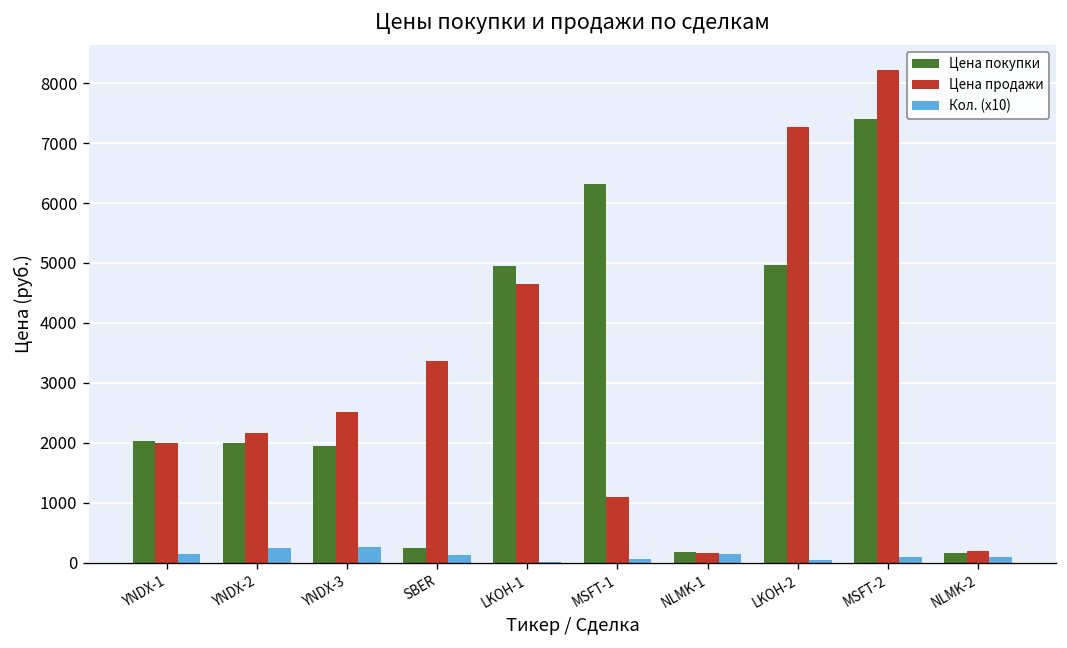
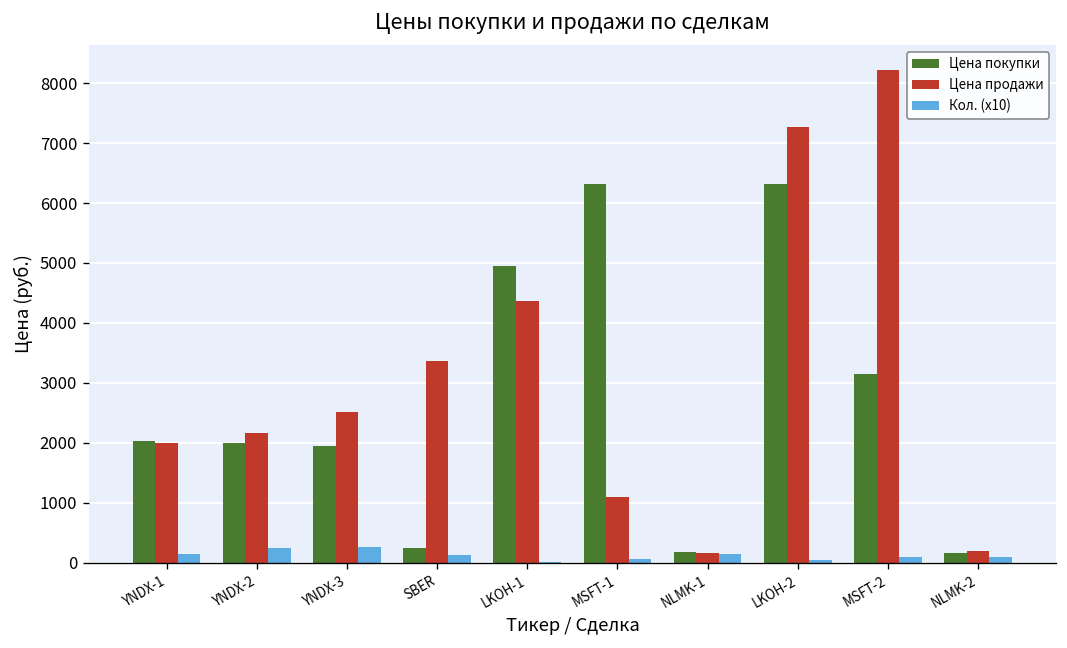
  {
    "Цена покупки": {
      "YNDX-1": 2000,
      "YNDX-2": 2000,
      "YNDX-3": 1900,
      "SBER": 200,
      "LKOH-1": 4900,
      "MSFT-1": 6300,
      "NLMK-1": 200,
-     "LKOH-2": 5000,
-     "MSFT-2": 7400,
+     "LKOH-2": 6300,
+     "MSFT-2": 3100,
      "NLMK-2": 200
    },
    "Цена продажи": {
      "YNDX-1": 2000,
      "YNDX-2": 2200,
      "YNDX-3": 2500,
      "SBER": 3400,
-     "LKOH-1": 4700,
+     "LKOH-1": 4400,
      "MSFT-1": 1100,
      "NLMK-1": 200,
      "LKOH-2": 7300,
      "MSFT-2": 8200,
      "NLMK-2": 200
    },
    "Кол. (x10)": {
      "YNDX-1": 100,
      "YNDX-2": 300,
      "YNDX-3": 300,
      "SBER": 100,
      "MSFT-1": 100,
      "NLMK-1": 200,
      "MSFT-2": 100,
      "NLMK-2": 100
    }
  }
